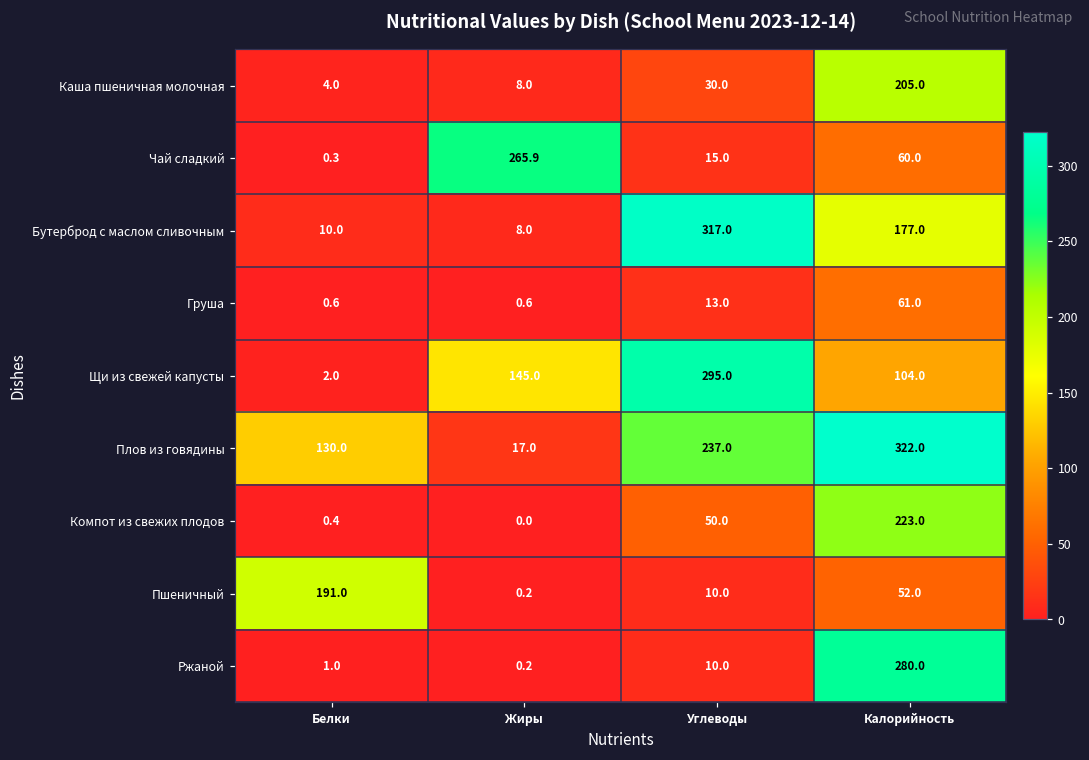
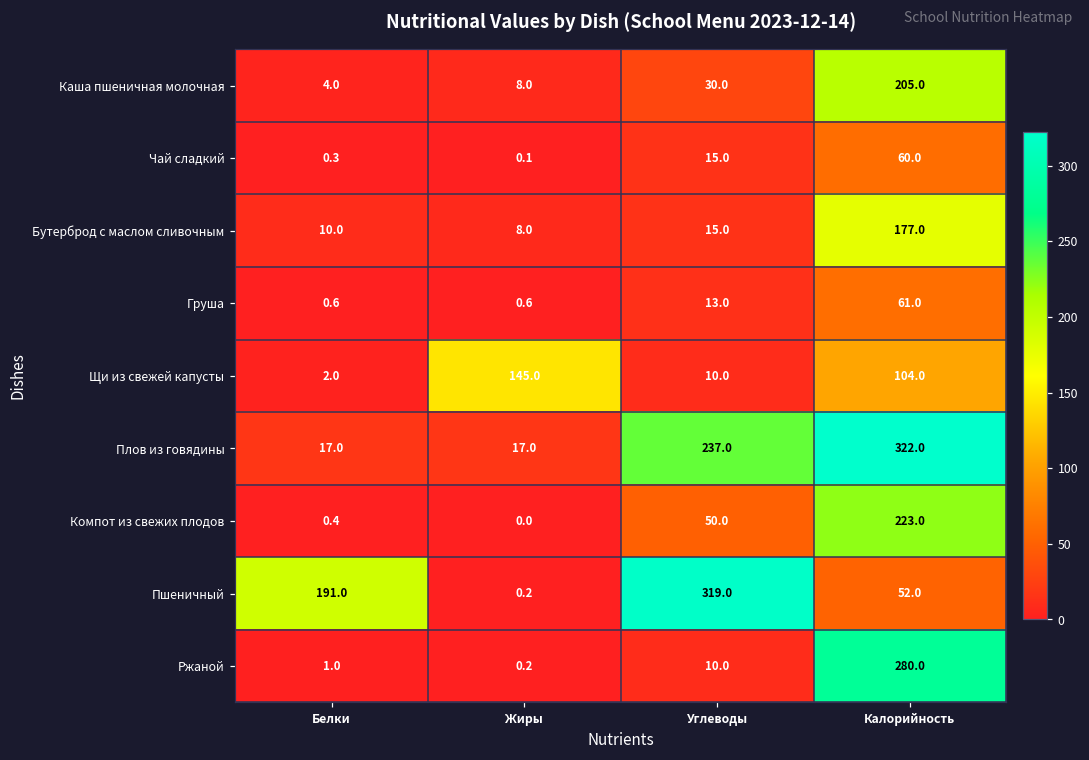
  {
    "Каша пшеничная молочная": {
      "Белки": 4.0,
      "Жиры": 8.0,
      "Углеводы": 30.0,
      "Калорийность": 205.0
    },
    "Чай сладкий": {
      "Белки": 0.3,
-     "Жиры": 265.9,
+     "Жиры": 0.1,
      "Углеводы": 15.0,
      "Калорийность": 60.0
    },
    "Бутерброд с маслом сливочным": {
      "Белки": 10.0,
      "Жиры": 8.0,
-     "Углеводы": 317.0,
+     "Углеводы": 15.0,
      "Калорийность": 177.0
    },
    "Груша": {
      "Белки": 0.6,
      "Жиры": 0.6,
      "Углеводы": 13.0,
      "Калорийность": 61.0
    },
    "Щи из свежей капусты": {
      "Белки": 2.0,
      "Жиры": 145.0,
-     "Углеводы": 295.0,
+     "Углеводы": 10.0,
      "Калорийность": 104.0
    },
    "Плов из говядины": {
-     "Белки": 130.0,
+     "Белки": 17.0,
      "Жиры": 17.0,
      "Углеводы": 237.0,
      "Калорийность": 322.0
    },
    "Компот из свежих плодов": {
      "Белки": 0.4,
      "Жиры": 0.0,
      "Углеводы": 50.0,
      "Калорийность": 223.0
    },
    "Пшеничный": {
      "Белки": 191.0,
      "Жиры": 0.2,
-     "Углеводы": 10.0,
+     "Углеводы": 319.0,
      "Калорийность": 52.0
    },
    "Ржаной": {
      "Белки": 1.0,
      "Жиры": 0.2,
      "Углеводы": 10.0,
      "Калорийность": 280.0
    }
  }
